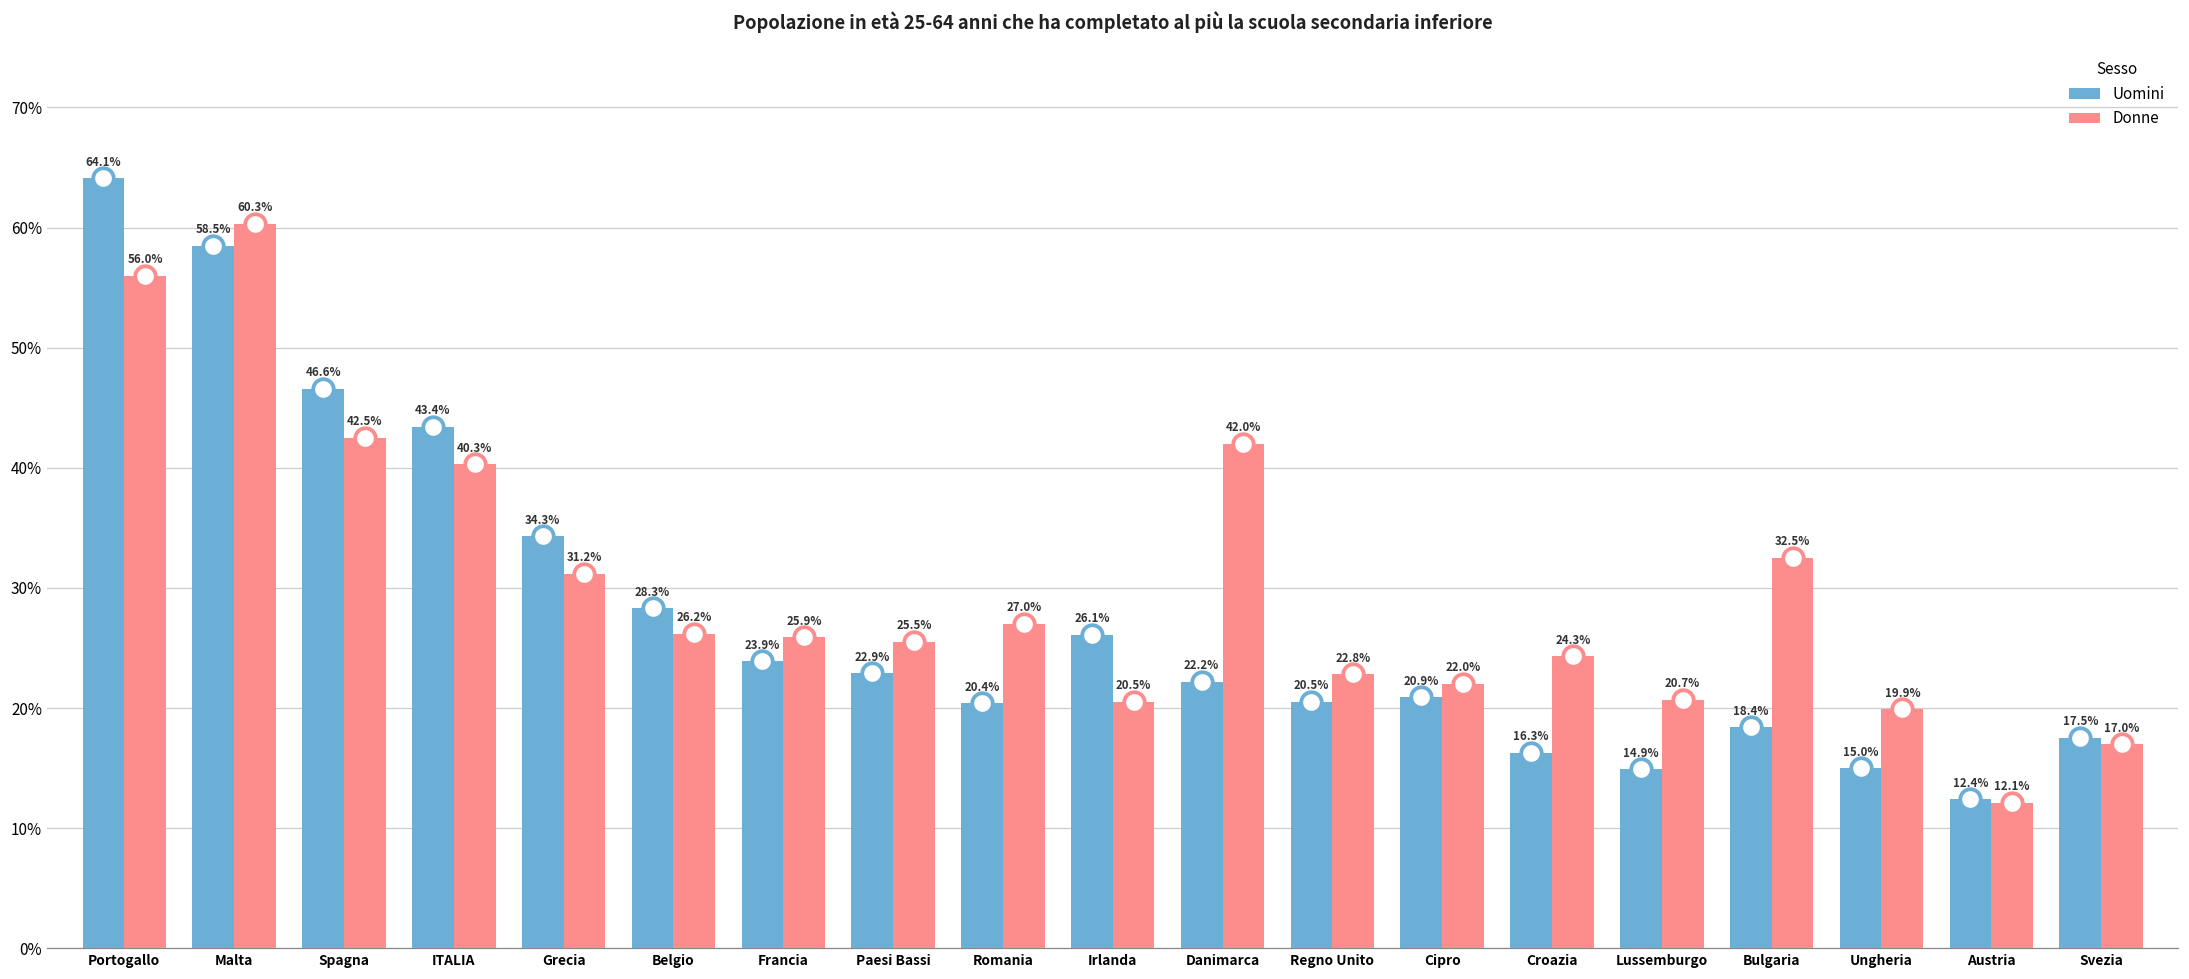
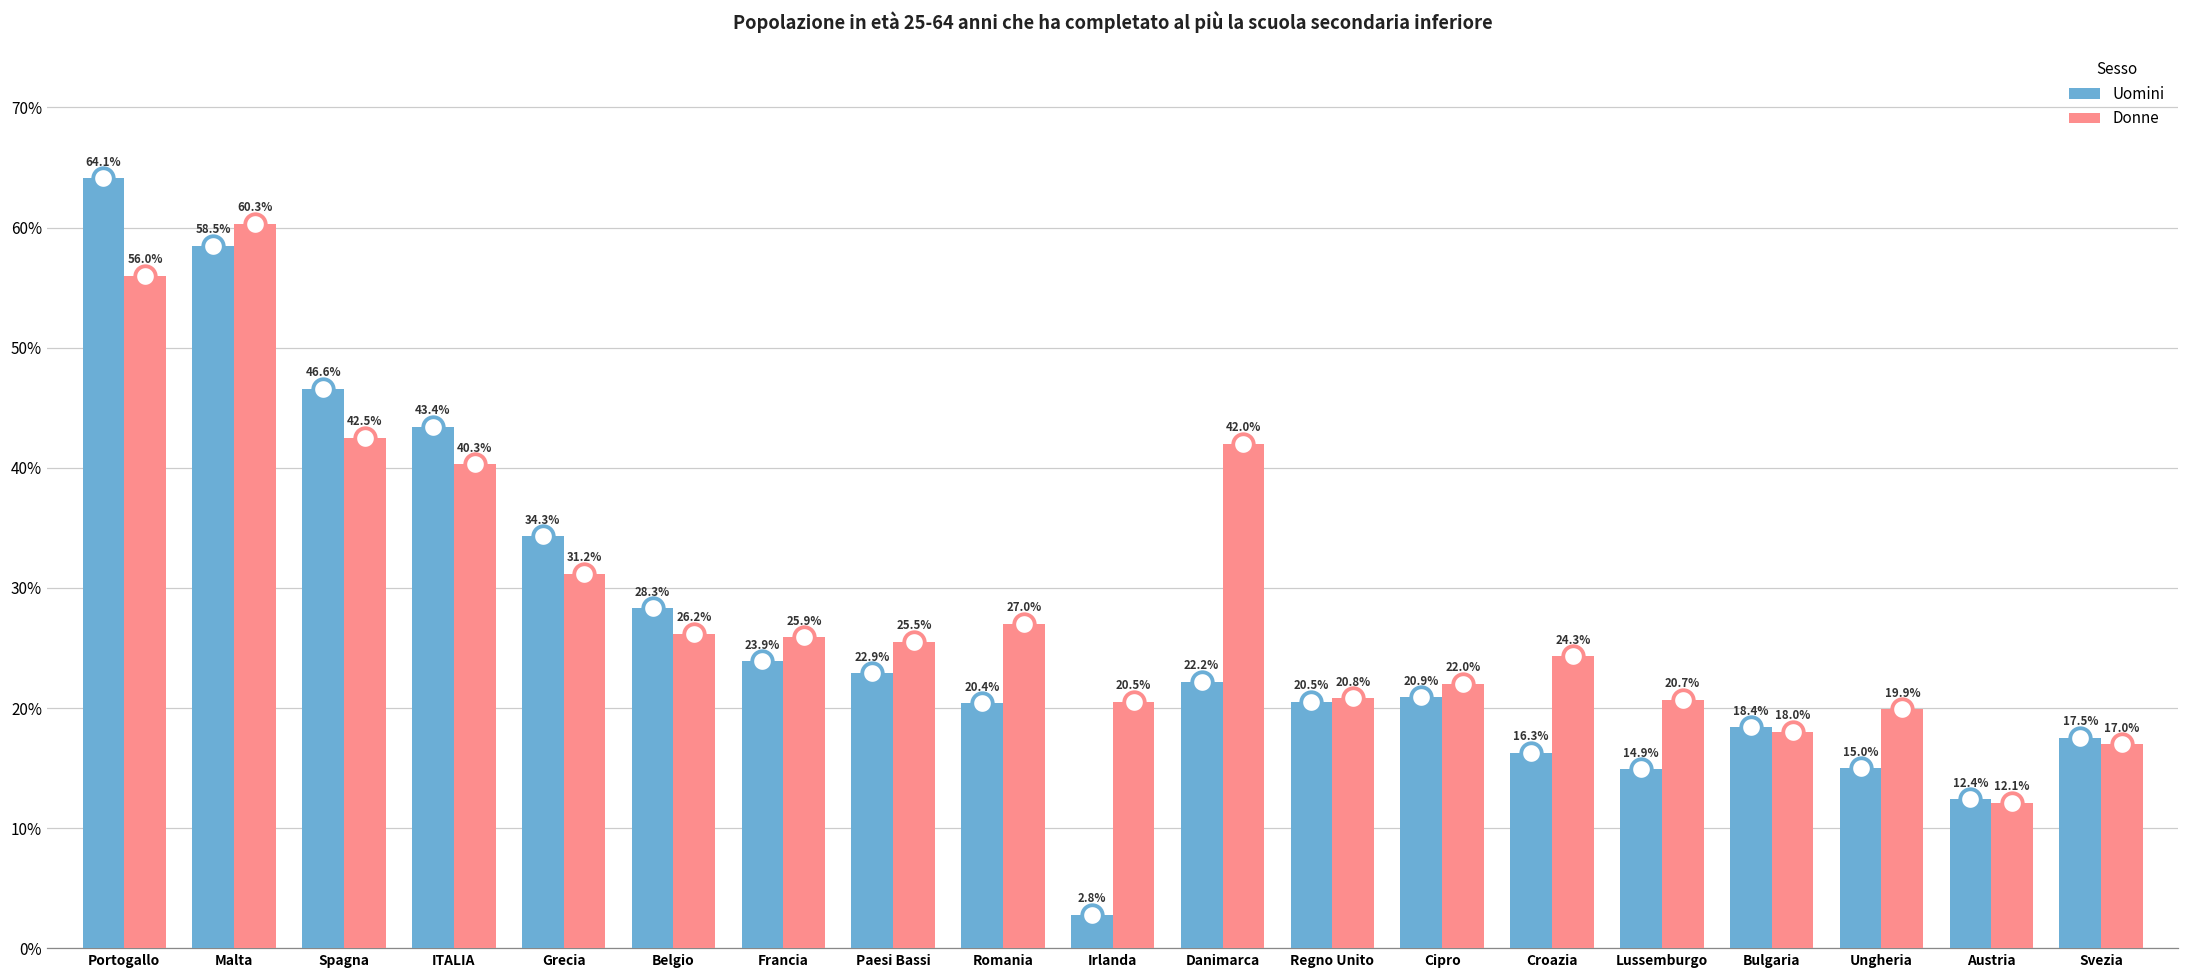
  {
    "Uomini": {
      "Portogallo": "64.1%",
      "Malta": "58.5%",
      "Spagna": "46.6%",
      "ITALIA": "43.4%",
      "Grecia": "34.3%",
      "Belgio": "28.3%",
      "Francia": "23.9%",
      "Paesi Bassi": "22.9%",
      "Romania": "20.4%",
-     "Irlanda": "26.1%",
+     "Irlanda": "2.8%",
      "Danimarca": "22.2%",
      "Regno Unito": "20.5%",
      "Cipro": "20.9%",
      "Croazia": "16.3%",
      "Lussemburgo": "14.9%",
      "Bulgaria": "18.4%",
      "Ungheria": "15.0%",
      "Austria": "12.4%",
      "Svezia": "17.5%"
    },
    "Donne": {
      "Portogallo": "56.0%",
      "Malta": "60.3%",
      "Spagna": "42.5%",
      "ITALIA": "40.3%",
      "Grecia": "31.2%",
      "Belgio": "26.2%",
      "Francia": "25.9%",
      "Paesi Bassi": "25.5%",
      "Romania": "27.0%",
      "Irlanda": "20.5%",
      "Danimarca": "42.0%",
-     "Regno Unito": "22.8%",
+     "Regno Unito": "20.8%",
      "Cipro": "22.0%",
      "Croazia": "24.3%",
      "Lussemburgo": "20.7%",
-     "Bulgaria": "32.5%",
+     "Bulgaria": "18.0%",
      "Ungheria": "19.9%",
      "Austria": "12.1%",
      "Svezia": "17.0%"
    }
  }
